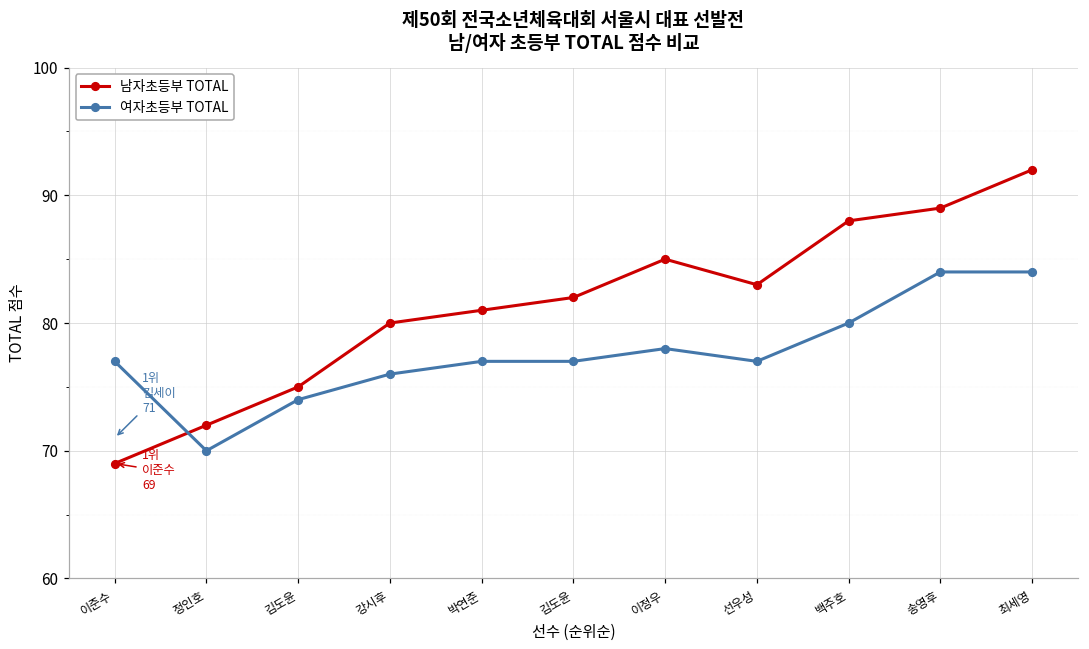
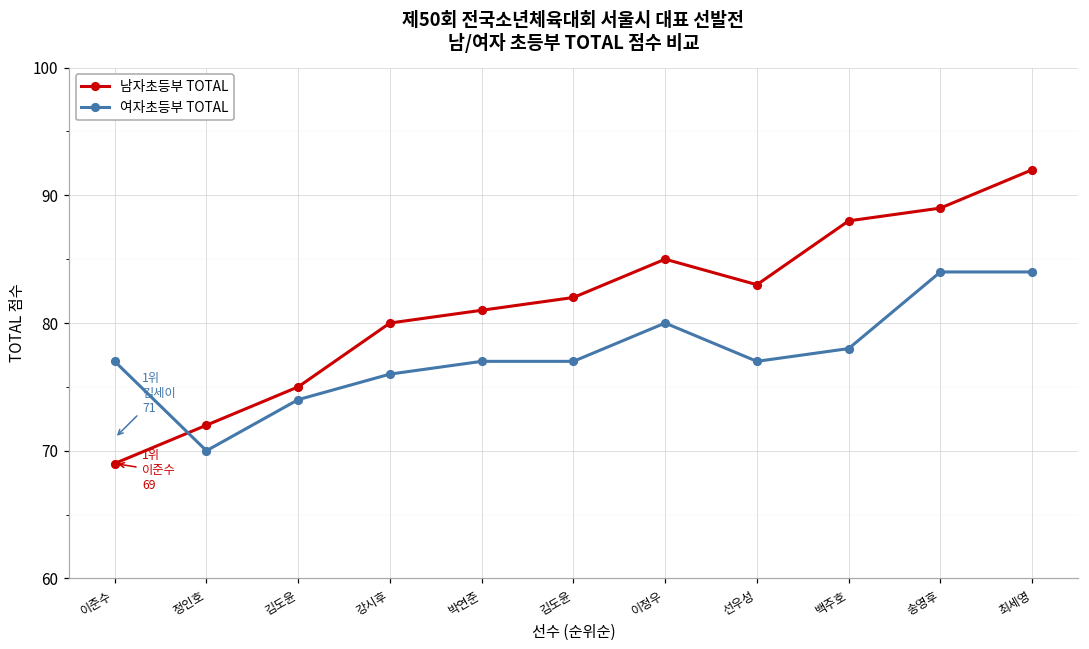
  {
    "남자초등부 TOTAL": {
      "이준수": 69
    },
    "여자초등부 TOTAL": {
      "정인호": 70,
      "강시후": 76,
      "박연준": 77,
-     "이정우": 78,
+     "이정우": 80,
      "선우성": 77,
-     "백주호": 80,
+     "백주호": 78,
      "송영후": 84,
      "최세영": 84
    }
  }
